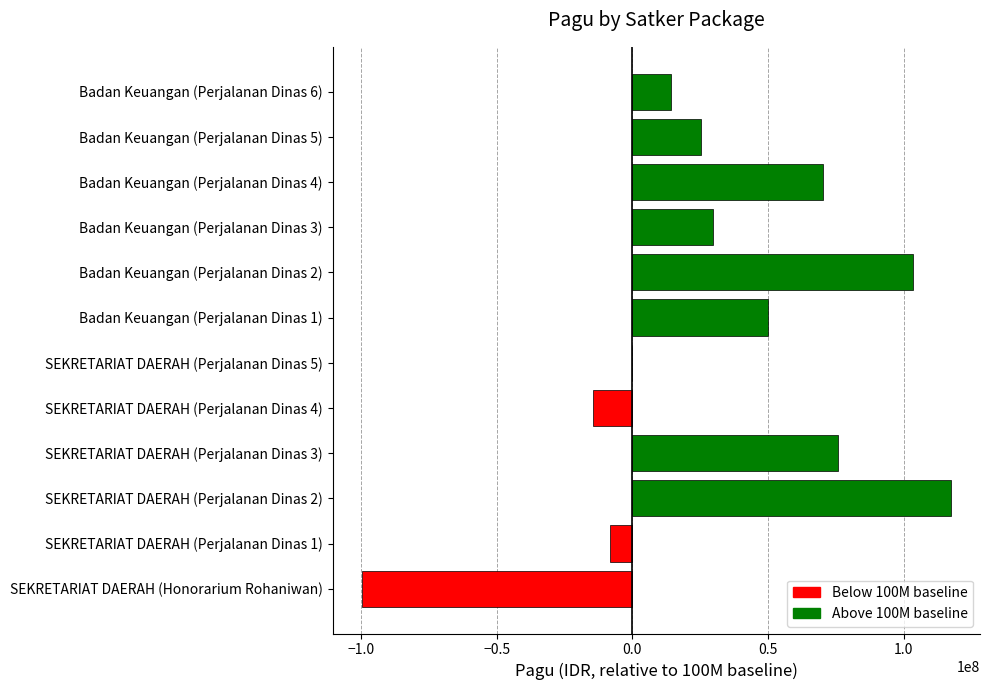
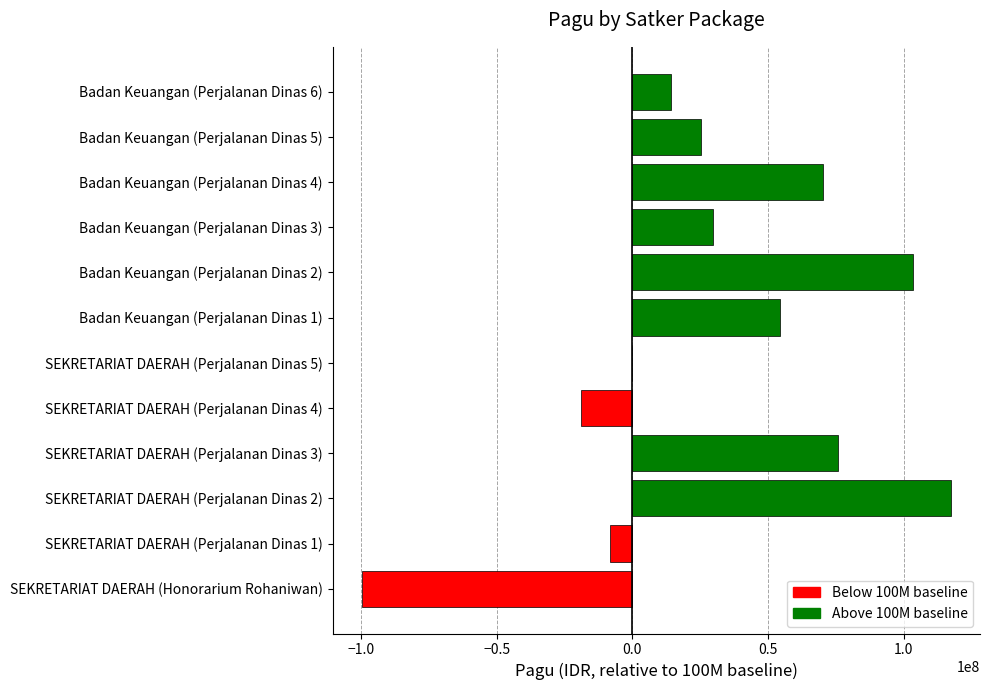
  {
    "Badan Keuangan (Perjalanan Dinas 6)": 14000000,
    "Badan Keuangan (Perjalanan Dinas 5)": 25000000,
    "Badan Keuangan (Perjalanan Dinas 4)": 70000000,
    "Badan Keuangan (Perjalanan Dinas 3)": 30000000,
    "Badan Keuangan (Perjalanan Dinas 2)": 104000000,
-   "Badan Keuangan (Perjalanan Dinas 1)": 50000000,
-   "SEKRETARIAT DAERAH (Perjalanan Dinas 4)": -15000000,
+   "Badan Keuangan (Perjalanan Dinas 1)": 54000000,
+   "SEKRETARIAT DAERAH (Perjalanan Dinas 4)": -19000000,
    "SEKRETARIAT DAERAH (Perjalanan Dinas 3)": 76000000,
    "SEKRETARIAT DAERAH (Perjalanan Dinas 2)": 117000000,
    "SEKRETARIAT DAERAH (Perjalanan Dinas 1)": -8000000,
    "SEKRETARIAT DAERAH (Honorarium Rohaniwan)": -100000000
  }
